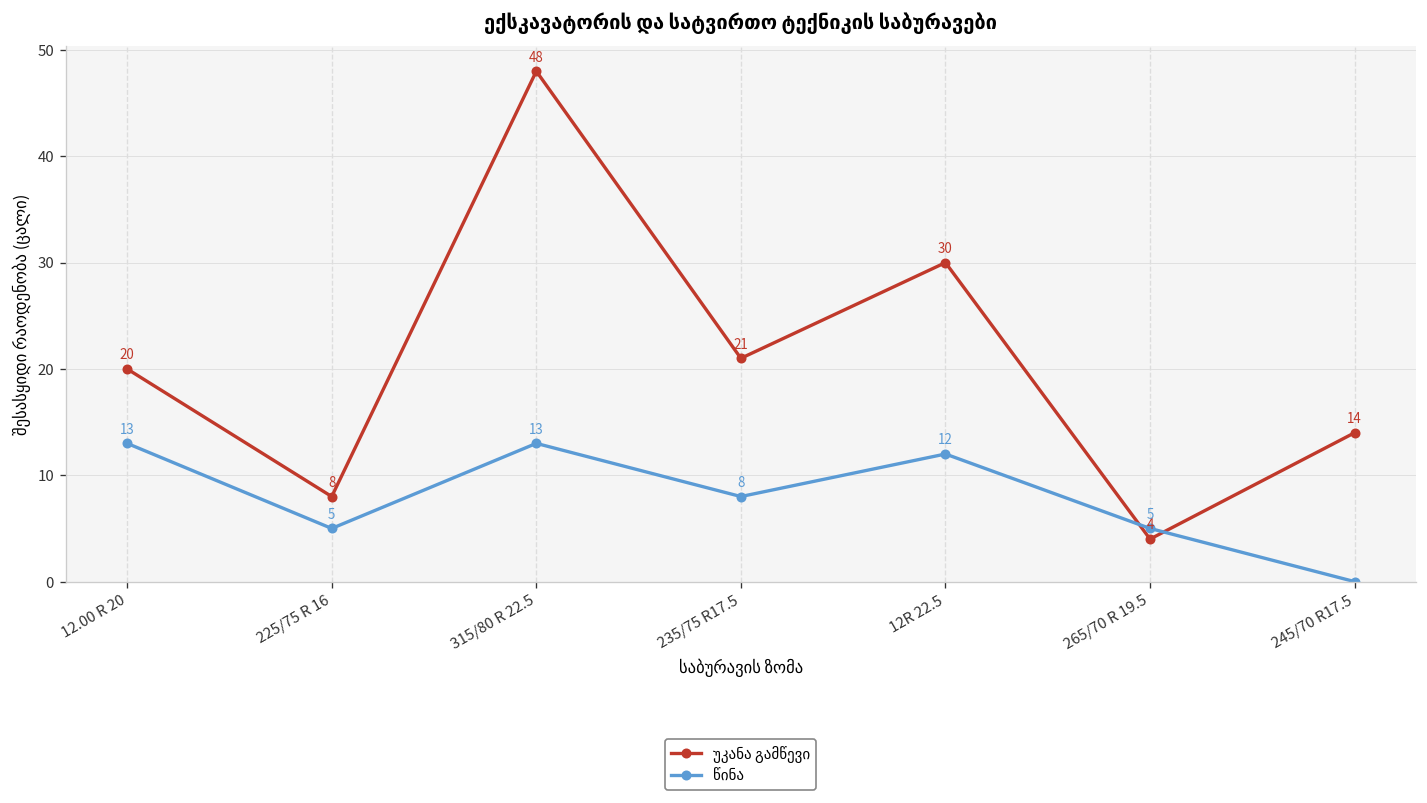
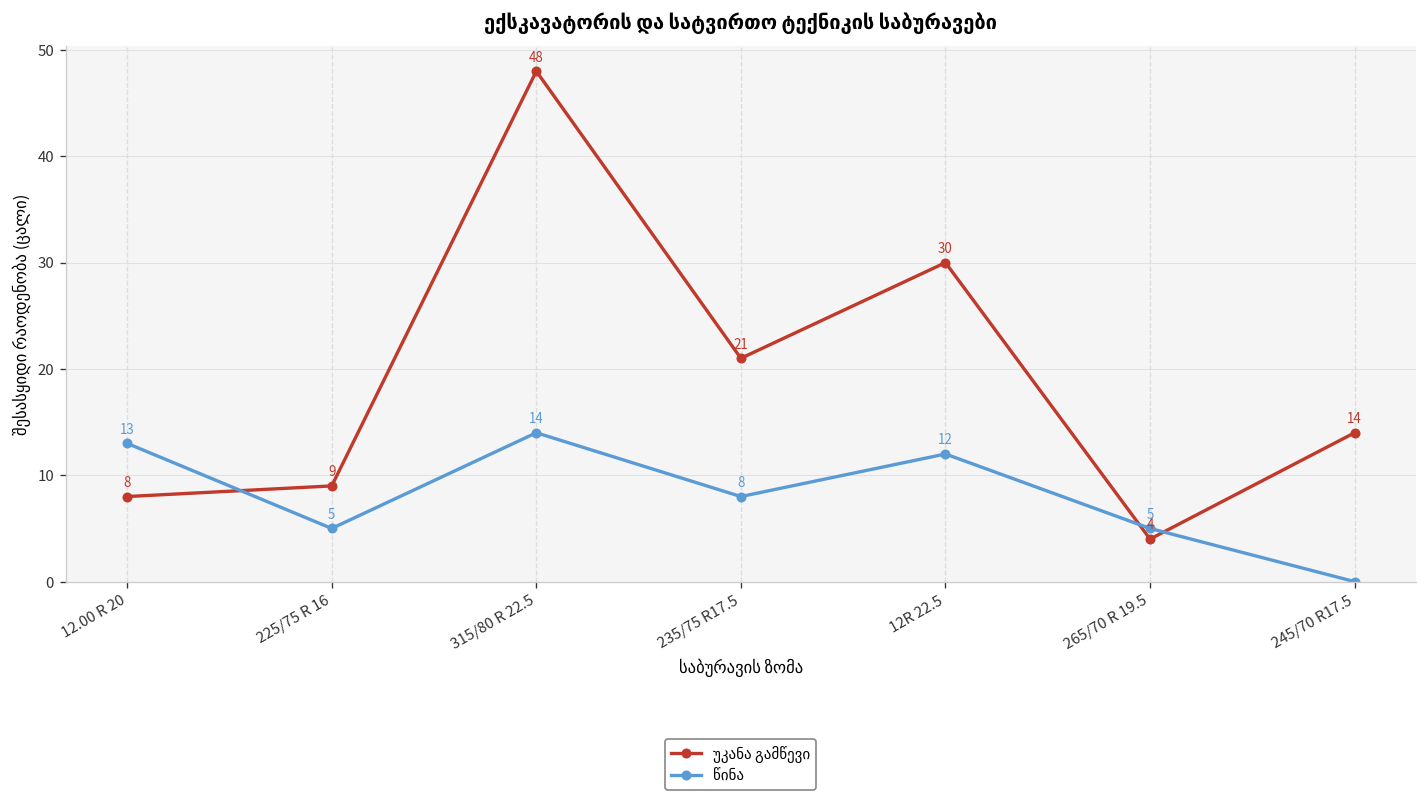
  {
    "უკანა გამწევი": {
-     "12.00 R 20": 20,
-     "225/75 R 16": 8,
+     "12.00 R 20": 8,
+     "225/75 R 16": 9,
      "315/80 R 22.5": 48,
      "235/75 R17.5": 21,
      "12R 22.5": 30,
      "245/70 R17.5": 14
    },
    "წინა": {
      "12.00 R 20": 13,
      "225/75 R 16": 5,
-     "315/80 R 22.5": 13,
+     "315/80 R 22.5": 14,
      "235/75 R17.5": 8,
      "12R 22.5": 12,
      "265/70 R 19.5": 5
    }
  }
